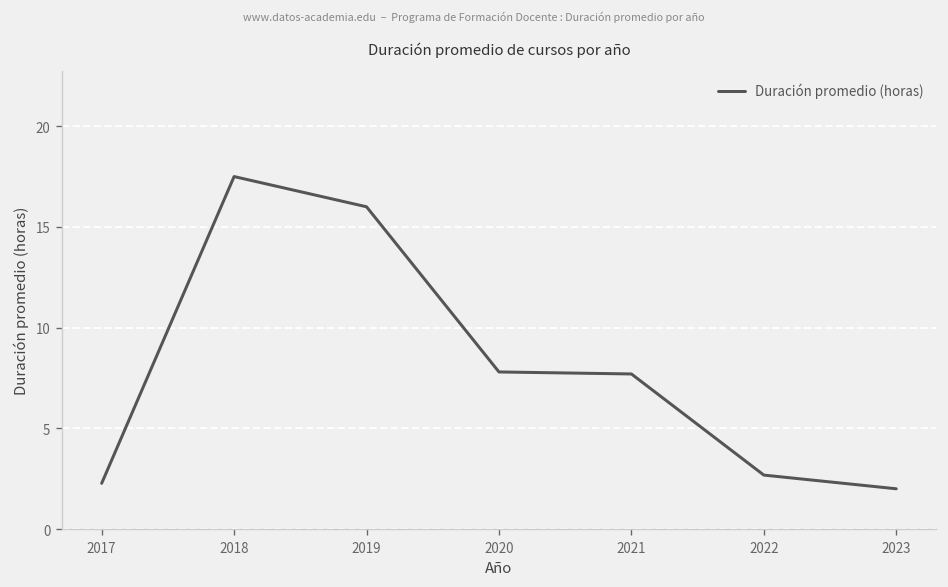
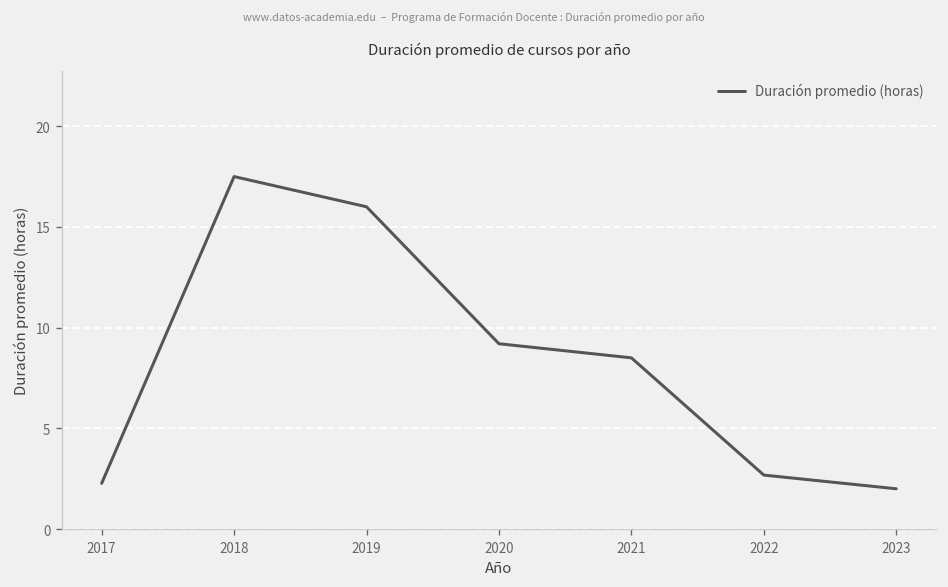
  {
    "2017": 2.3,
    "2018": 17.5,
    "2019": 16.0,
-   "2020": 7.8,
-   "2021": 7.7,
+   "2020": 9.2,
+   "2021": 8.5,
    "2022": 2.7,
    "2023": 2.0
  }
